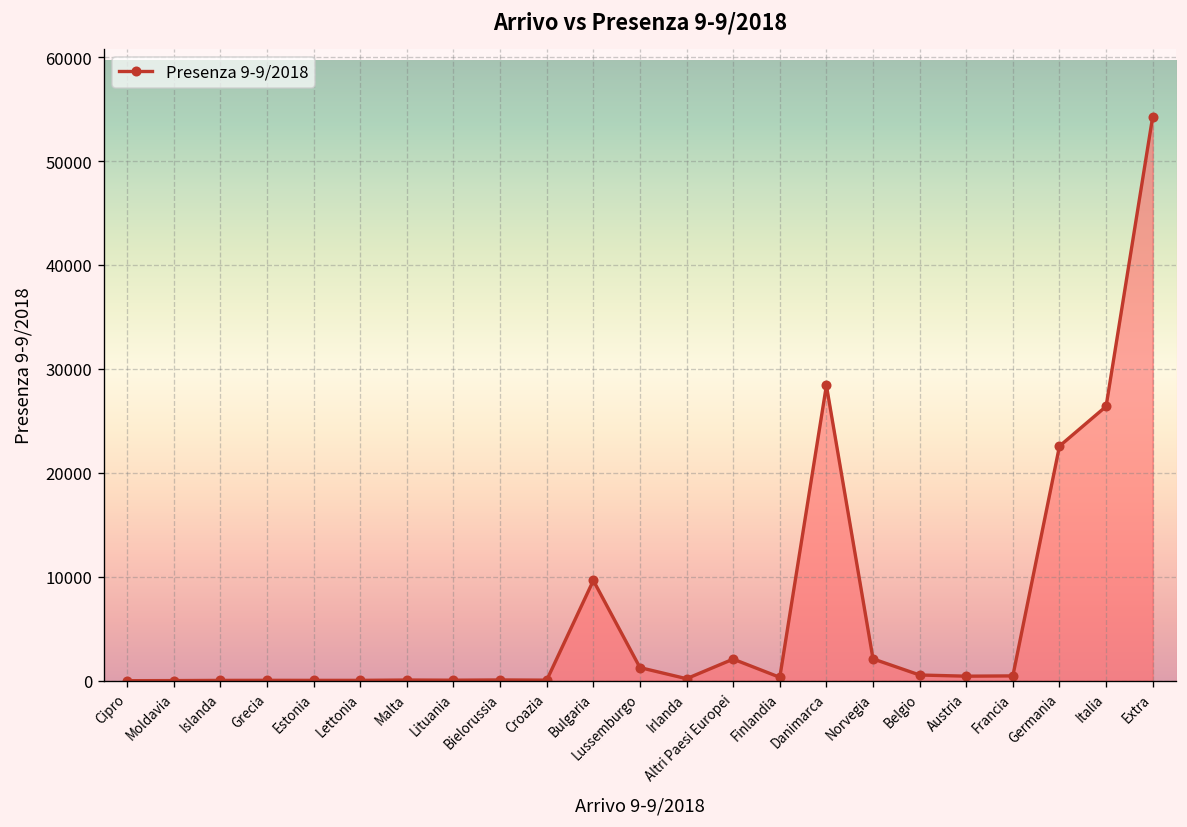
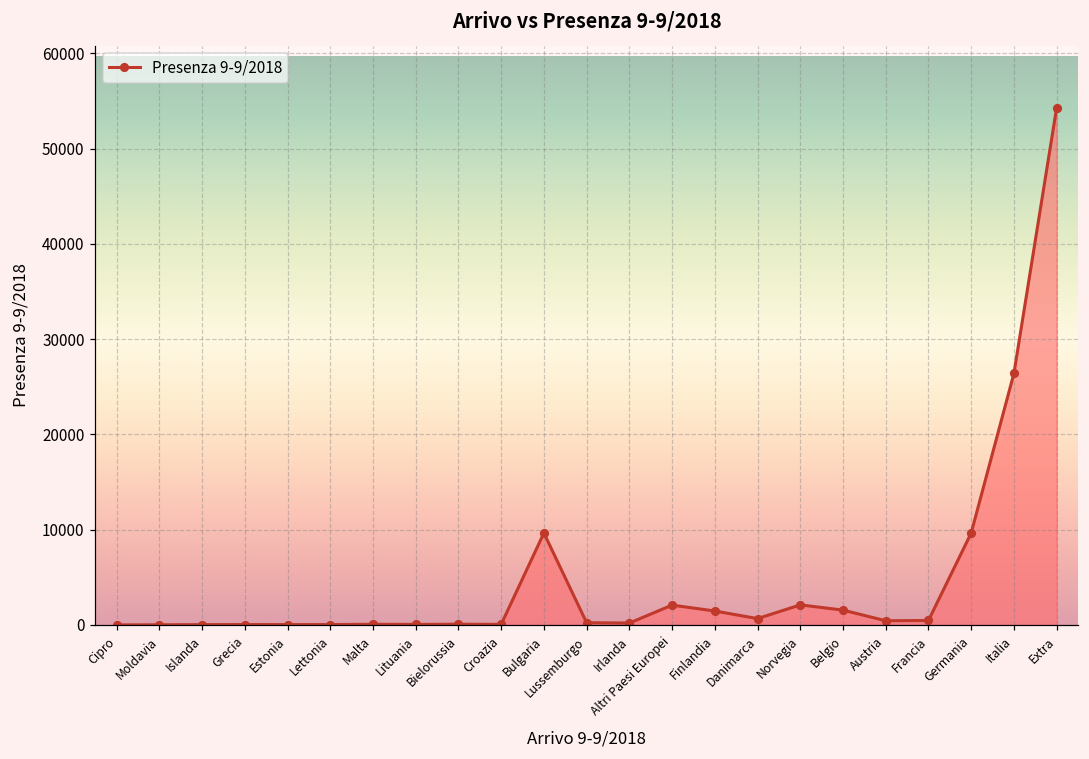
  {
    "Cipro": 0,
    "Moldavia": 0,
    "Islanda": 0,
    "Grecia": 0,
    "Estonia": 0,
    "Lettonia": 0,
    "Malta": 0,
    "Lituania": 0,
    "Bielorussia": 0,
    "Croazia": 0,
    "Bulgaria": 10000,
-   "Lussemburgo": 1000,
+   "Lussemburgo": 0,
    "Irlanda": 0,
    "Altri Paesi Europei": 2000,
-   "Finlandia": 0,
-   "Danimarca": 28000,
+   "Finlandia": 1000,
+   "Danimarca": 1000,
    "Norvegia": 2000,
-   "Belgio": 1000,
+   "Belgio": 2000,
    "Austria": 0,
    "Francia": 0,
-   "Germania": 23000,
+   "Germania": 10000,
    "Italia": 26000,
    "Extra": 54000
  }
